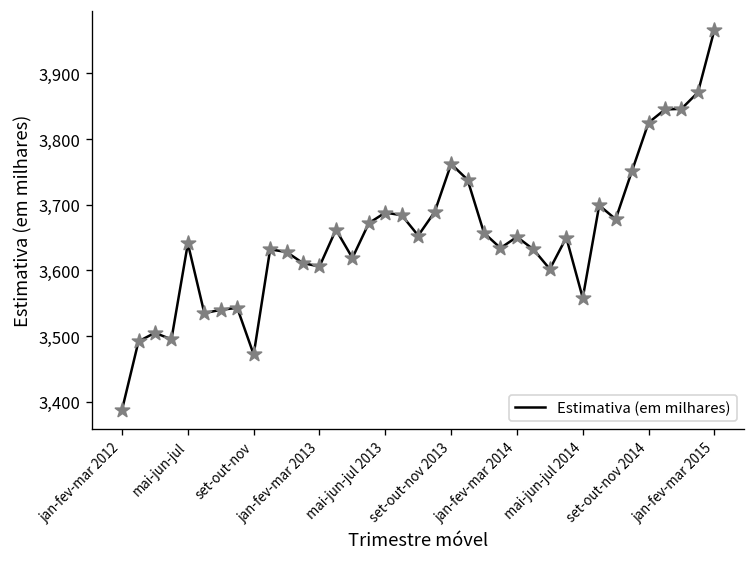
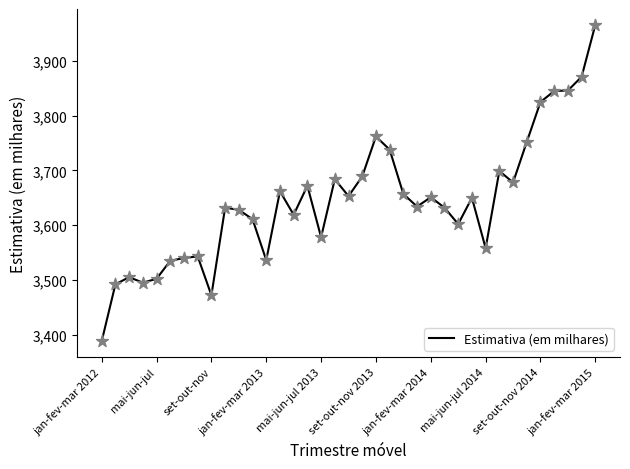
  {
    "jan-fev-mar 2012": "3,390",
-   "mai-jun-jul": "3,640",
+   "mai-jun-jul": "3,500",
    "set-out-nov": "3,470",
-   "jan-fev-mar 2013": "3,610",
-   "mai-jun-jul 2013": "3,690",
+   "jan-fev-mar 2013": "3,540",
+   "mai-jun-jul 2013": "3,580",
    "set-out-nov 2013": "3,760",
    "jan-fev-mar 2014": "3,650",
    "mai-jun-jul 2014": "3,560",
    "set-out-nov 2014": "3,830",
    "jan-fev-mar 2015": "3,970"
  }
